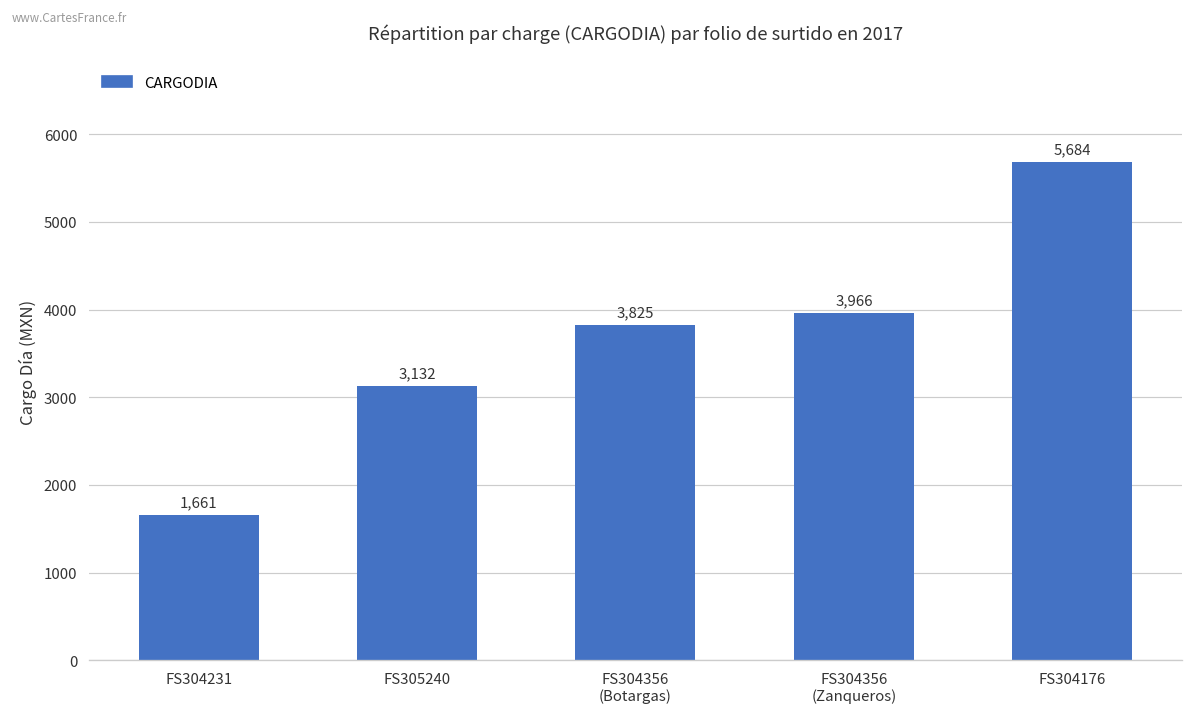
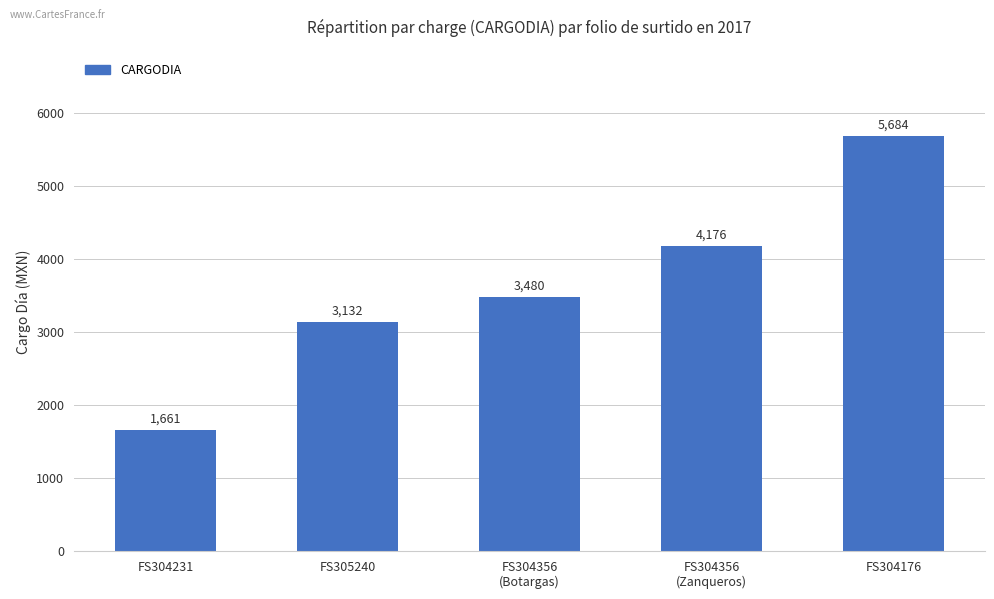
  {
    "FS304231": "1,661",
    "FS305240": "3,132",
-   "FS304356 (Botargas)": "3,825",
-   "FS304356 (Zanqueros)": "3,966",
+   "FS304356 (Botargas)": "3,480",
+   "FS304356 (Zanqueros)": "4,176",
    "FS304176": "5,684"
  }
